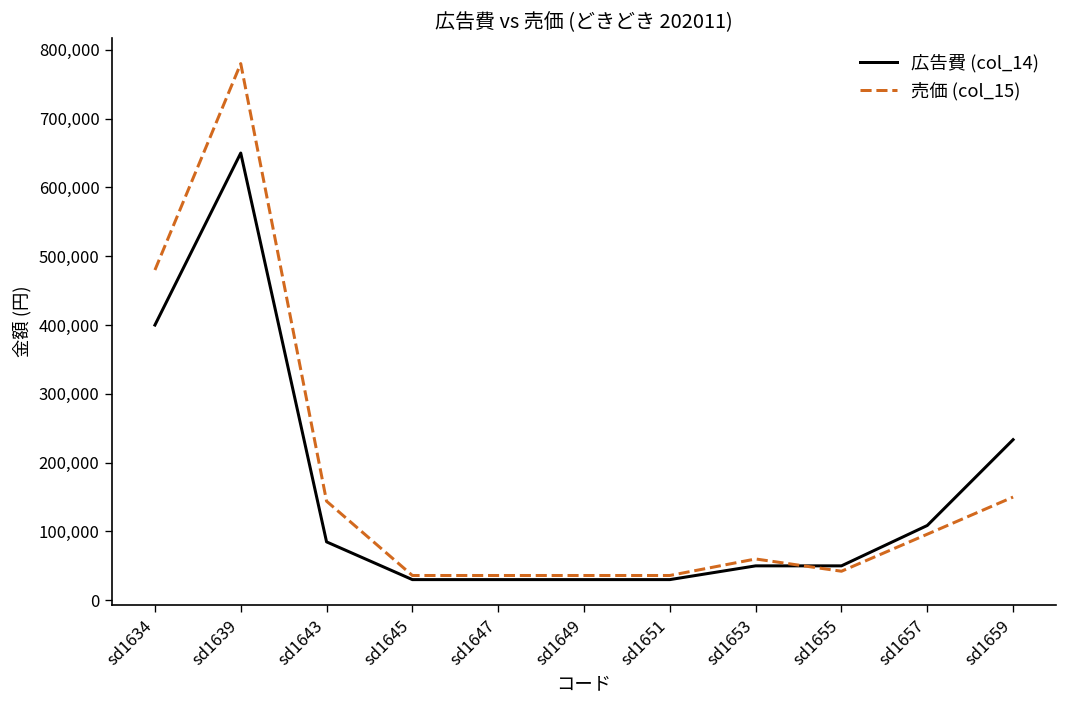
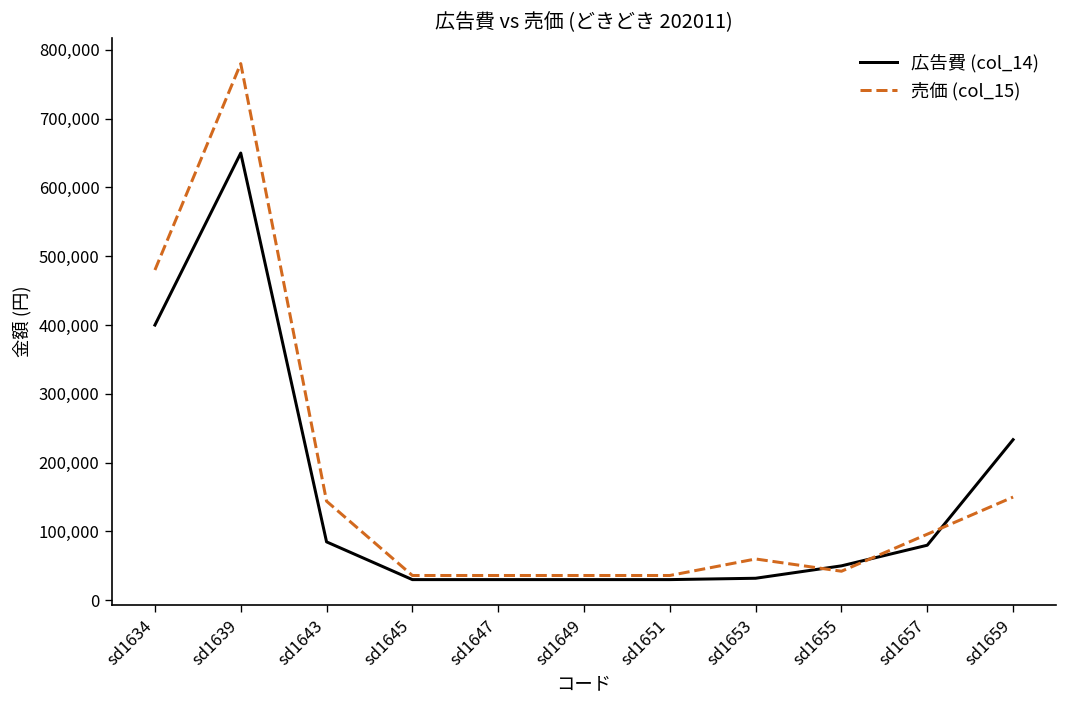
  {
    "広告費 (col_14)": {
      "sd1634": "400,000",
      "sd1639": "650,000",
      "sd1643": "80,000",
      "sd1645": "30,000",
      "sd1647": "30,000",
      "sd1649": "30,000",
      "sd1651": "30,000",
-     "sd1653": "50,000",
+     "sd1653": "30,000",
      "sd1655": "50,000",
-     "sd1657": "110,000",
+     "sd1657": "80,000",
      "sd1659": "230,000"
    },
    "売価 (col_15)": {
      "sd1634": "480,000",
      "sd1639": "780,000",
      "sd1643": "140,000",
      "sd1645": "40,000",
      "sd1647": "40,000",
      "sd1649": "40,000",
      "sd1651": "40,000",
      "sd1653": "60,000",
      "sd1655": "40,000",
      "sd1657": "100,000",
      "sd1659": "150,000"
    }
  }
